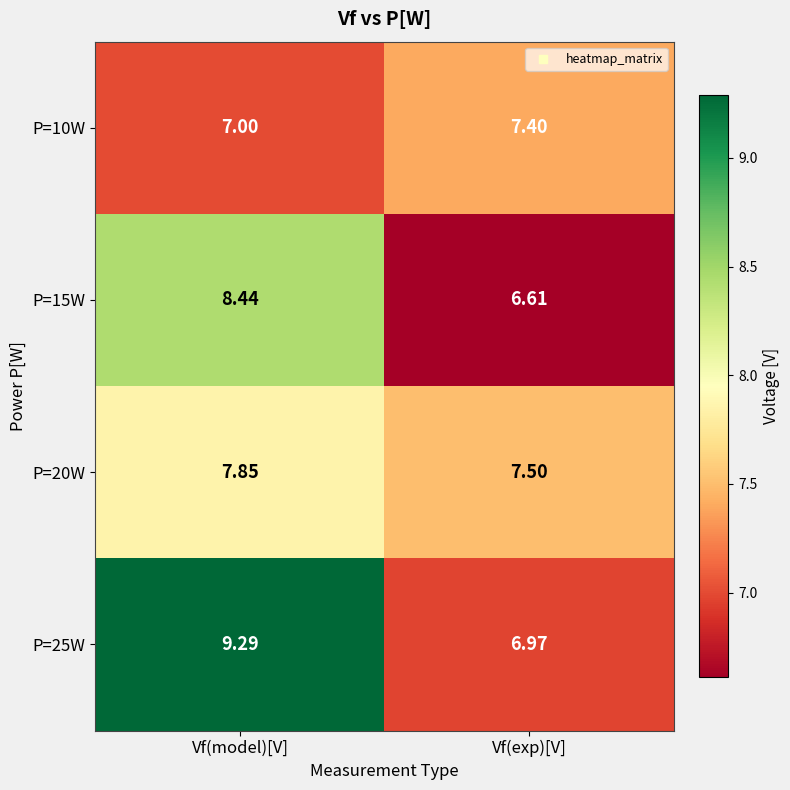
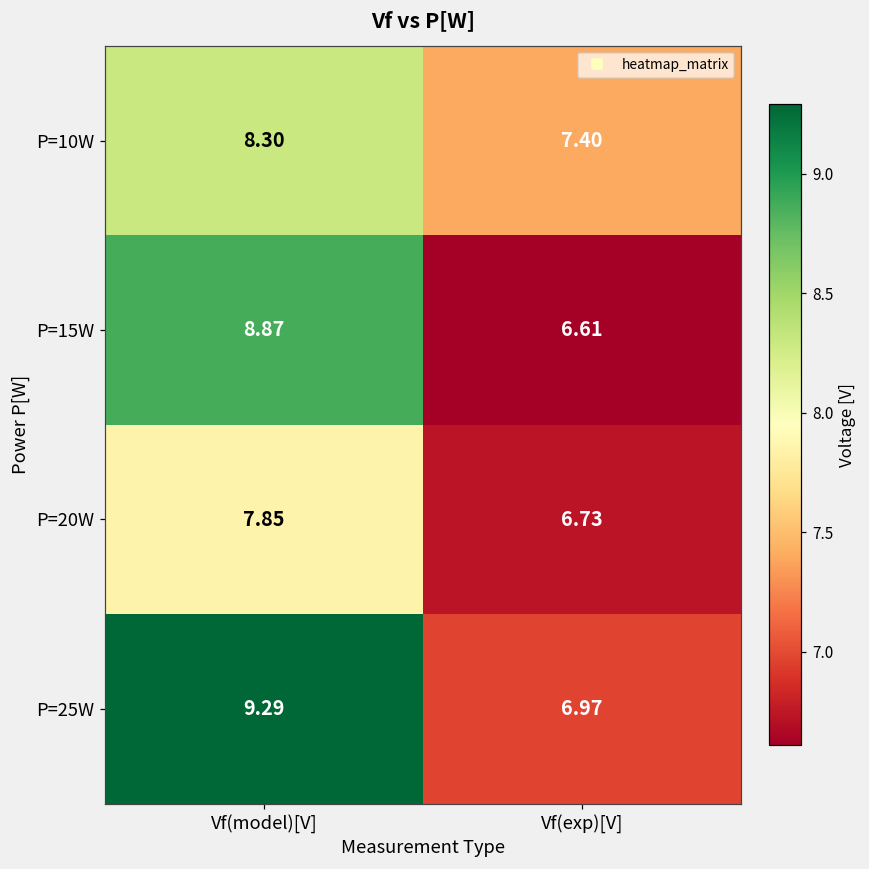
  {
    "P=10W": {
-     "Vf(model)[V]": 7.00,
+     "Vf(model)[V]": 8.30,
      "Vf(exp)[V]": 7.40
    },
    "P=15W": {
-     "Vf(model)[V]": 8.44,
+     "Vf(model)[V]": 8.87,
      "Vf(exp)[V]": 6.61
    },
    "P=20W": {
      "Vf(model)[V]": 7.85,
-     "Vf(exp)[V]": 7.50
+     "Vf(exp)[V]": 6.73
    },
    "P=25W": {
      "Vf(model)[V]": 9.29,
      "Vf(exp)[V]": 6.97
    }
  }
